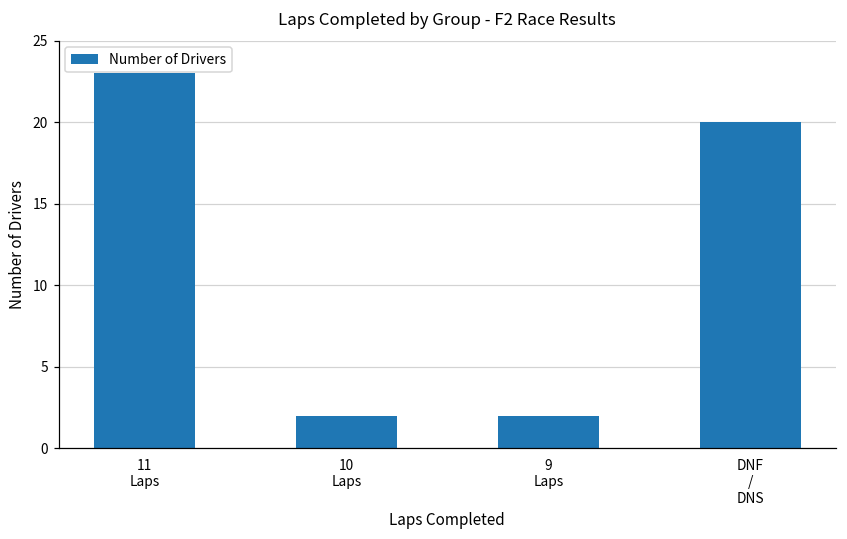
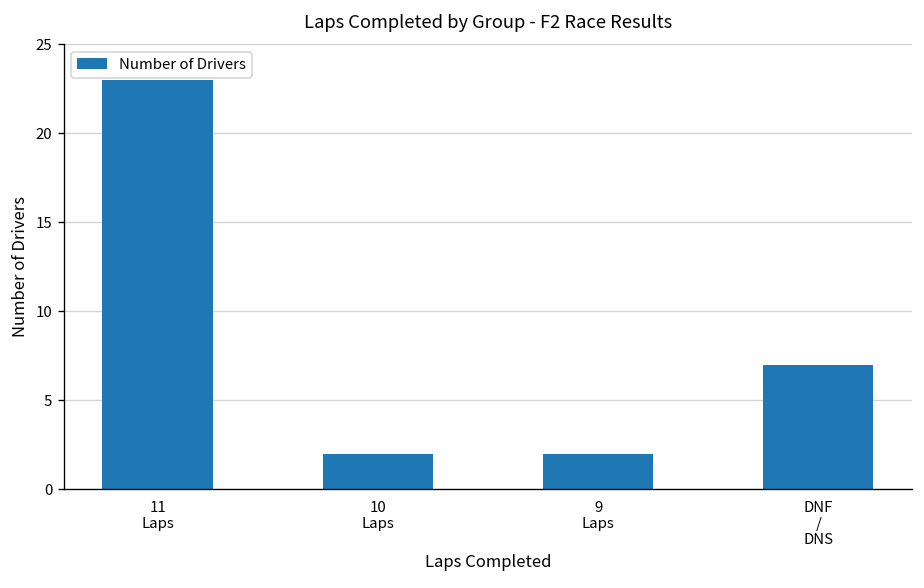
  {
    "11 Laps": 23,
    "10 Laps": 2,
    "9 Laps": 2,
-   "DNF / DNS": 20
+   "DNF / DNS": 7
  }
